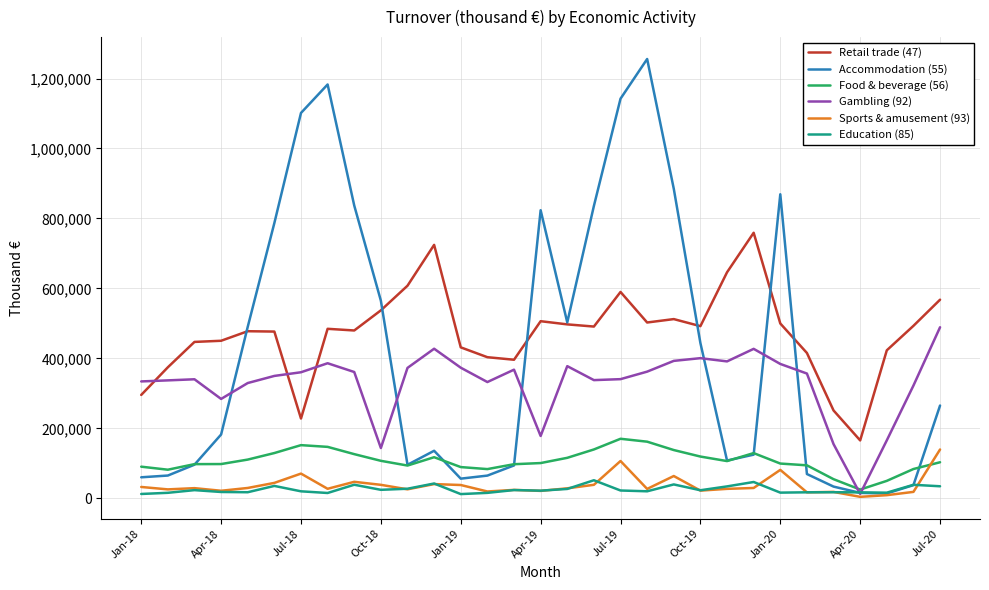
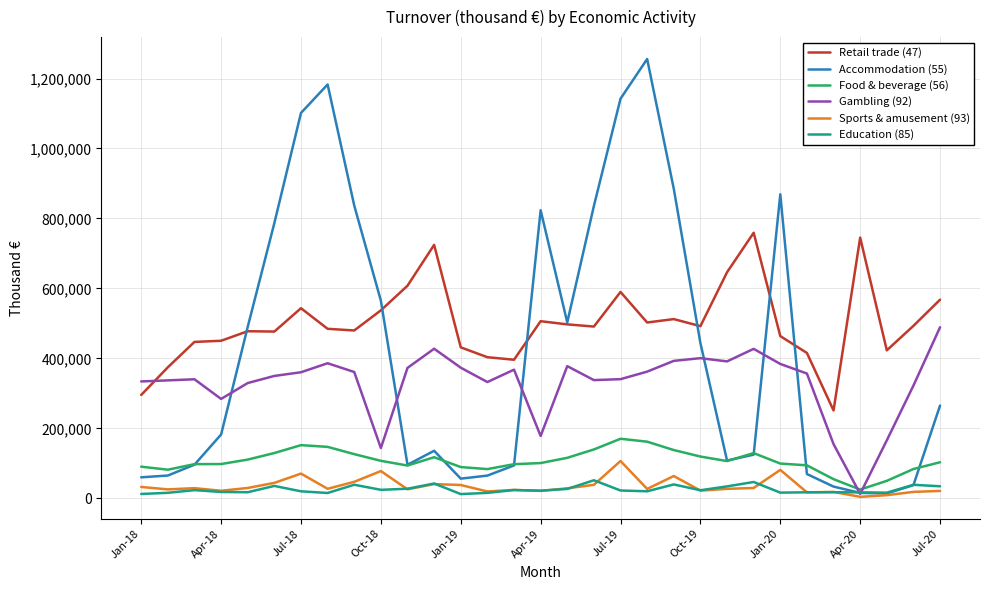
  {
    "Retail trade (47)": {
      "Jan-18": "300,000",
      "Apr-18": "450,000",
-     "Jul-18": "230,000",
+     "Jul-18": "540,000",
      "Oct-18": "540,000",
      "Jan-19": "430,000",
      "Apr-19": "510,000",
      "Jul-19": "590,000",
      "Oct-19": "490,000",
-     "Jan-20": "500,000",
-     "Apr-20": "170,000",
+     "Jan-20": "460,000",
+     "Apr-20": "750,000",
      "Jul-20": "570,000"
    },
    "Accommodation (55)": {
      "Jan-18": "60,000",
      "Apr-18": "180,000",
      "Jul-18": "1,100,000",
      "Oct-18": "570,000",
      "Jan-19": "60,000",
      "Apr-19": "820,000",
      "Jul-19": "1,140,000",
      "Oct-19": "440,000",
      "Jan-20": "870,000",
      "Jul-20": "270,000"
    },
    "Gambling (92)": {
      "Jan-18": "330,000",
      "Apr-18": "280,000",
      "Jul-18": "360,000",
      "Oct-18": "140,000",
      "Jan-19": "370,000",
      "Apr-19": "180,000",
      "Jul-19": "340,000",
      "Oct-19": "400,000",
      "Jan-20": "380,000",
      "Jul-20": "490,000"
    },
    "Sports & amusement (93)": {
      "Jan-18": "30,000",
      "Jul-18": "70,000",
-     "Oct-18": "40,000",
+     "Oct-18": "80,000",
      "Jan-19": "40,000",
      "Jul-19": "110,000",
      "Jan-20": "80,000",
      "Apr-20": "0",
-     "Jul-20": "140,000"
+     "Jul-20": "20,000"
    }
  }
